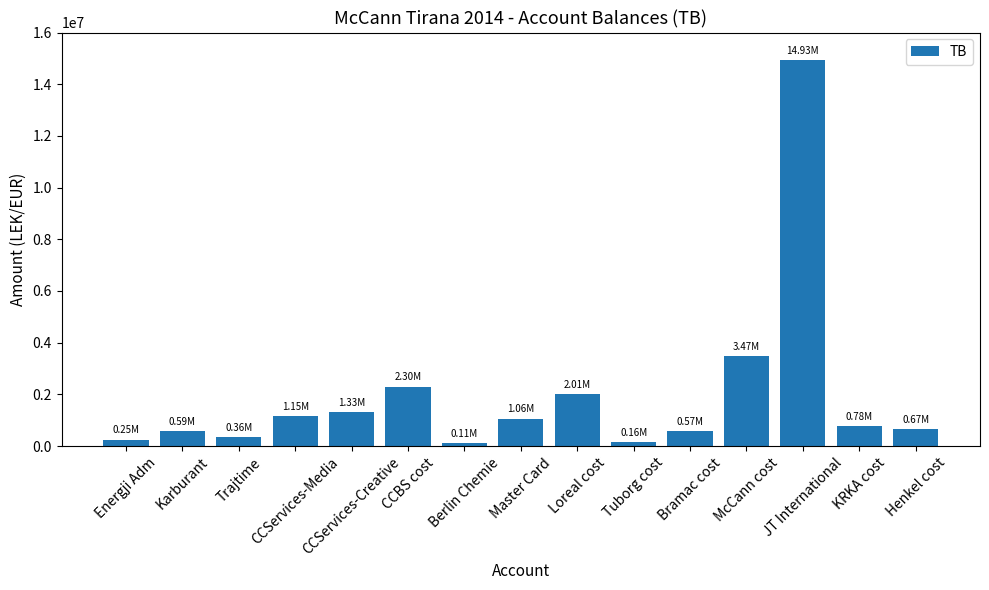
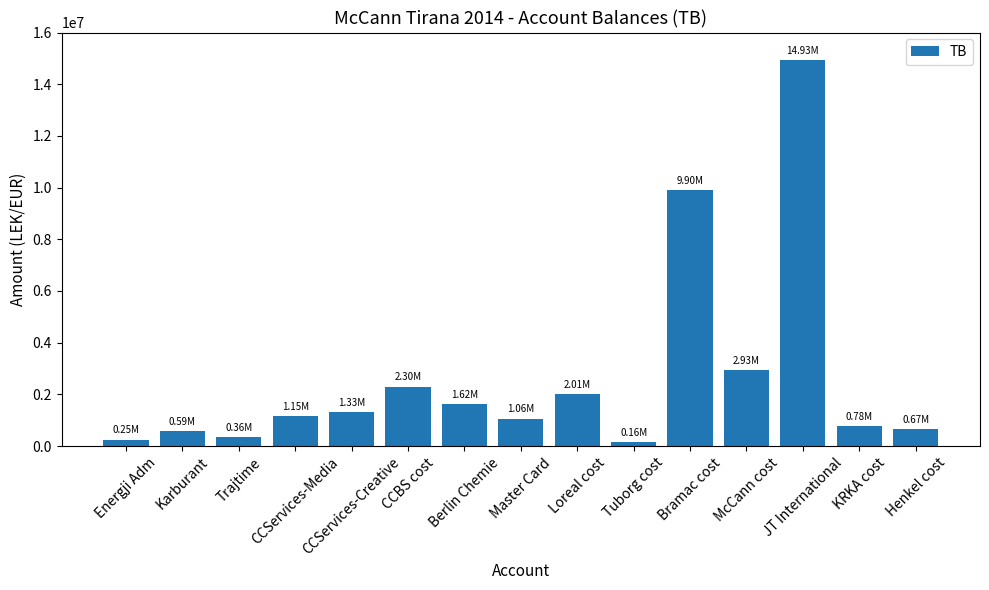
  {
    "Energji Adm": "0.25M",
    "Karburant": "0.59M",
    "Trajtime": "0.36M",
    "CCServices-Media": "1.15M",
    "CCServices-Creative": "1.33M",
    "CCBS cost": "2.30M",
-   "Berlin Chemie": "0.11M",
+   "Berlin Chemie": "1.62M",
    "Master Card": "1.06M",
    "Loreal cost": "2.01M",
    "Tuborg cost": "0.16M",
-   "Bramac cost": "0.57M",
-   "McCann cost": "3.47M",
+   "Bramac cost": "9.90M",
+   "McCann cost": "2.93M",
    "JT International": "14.93M",
    "KRKA cost": "0.78M",
    "Henkel cost": "0.67M"
  }
